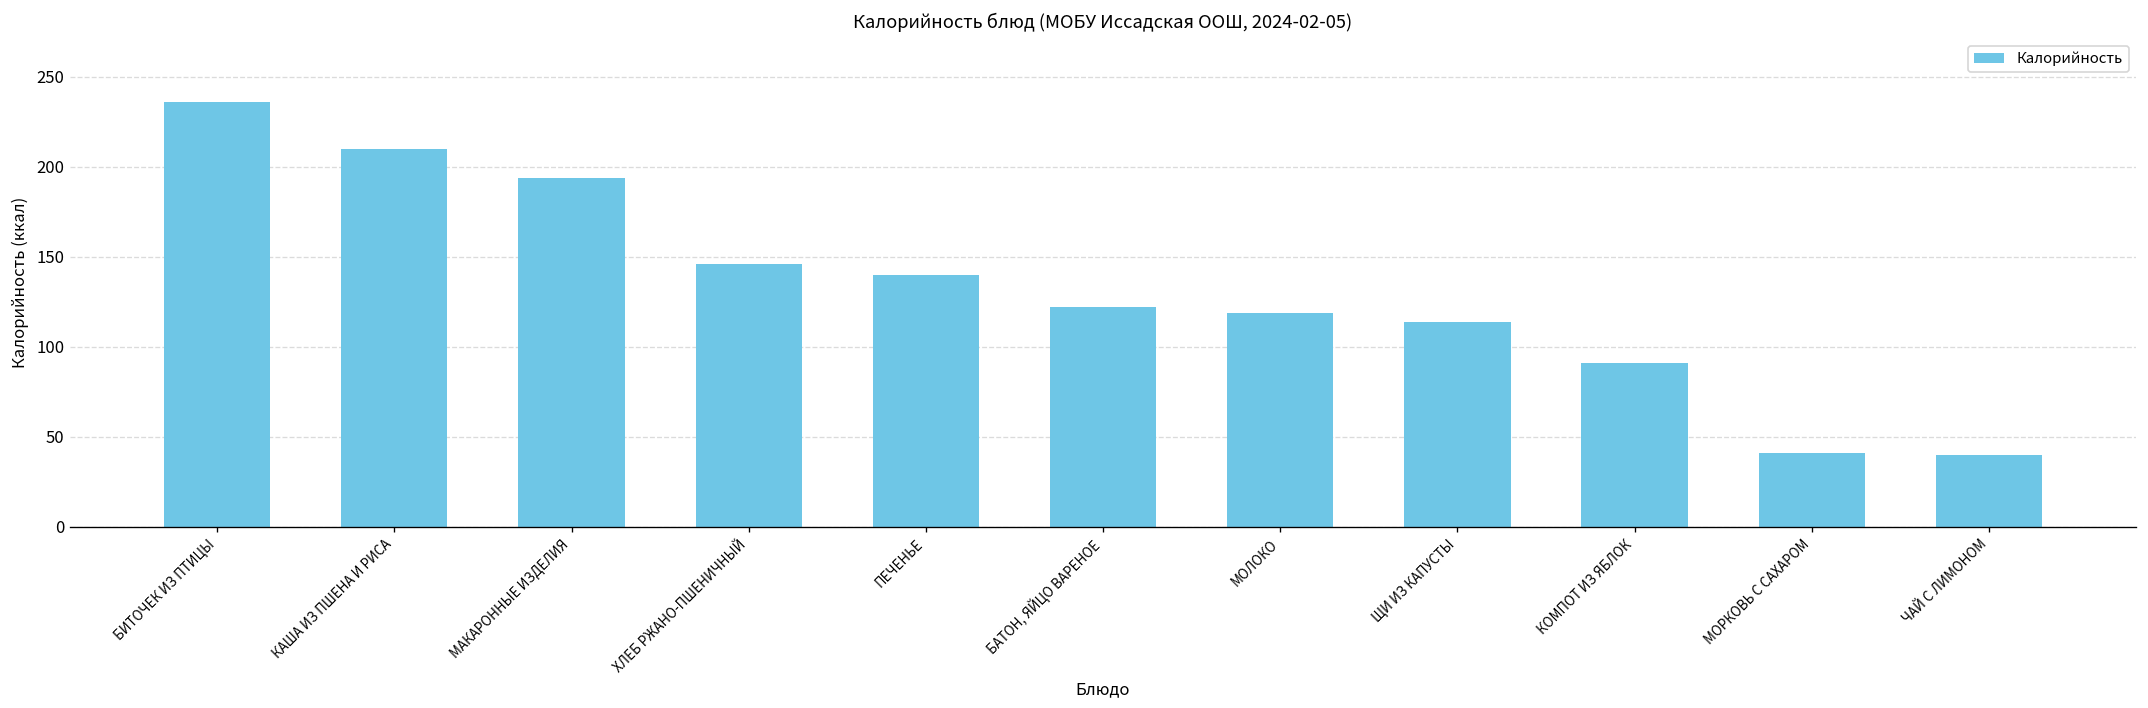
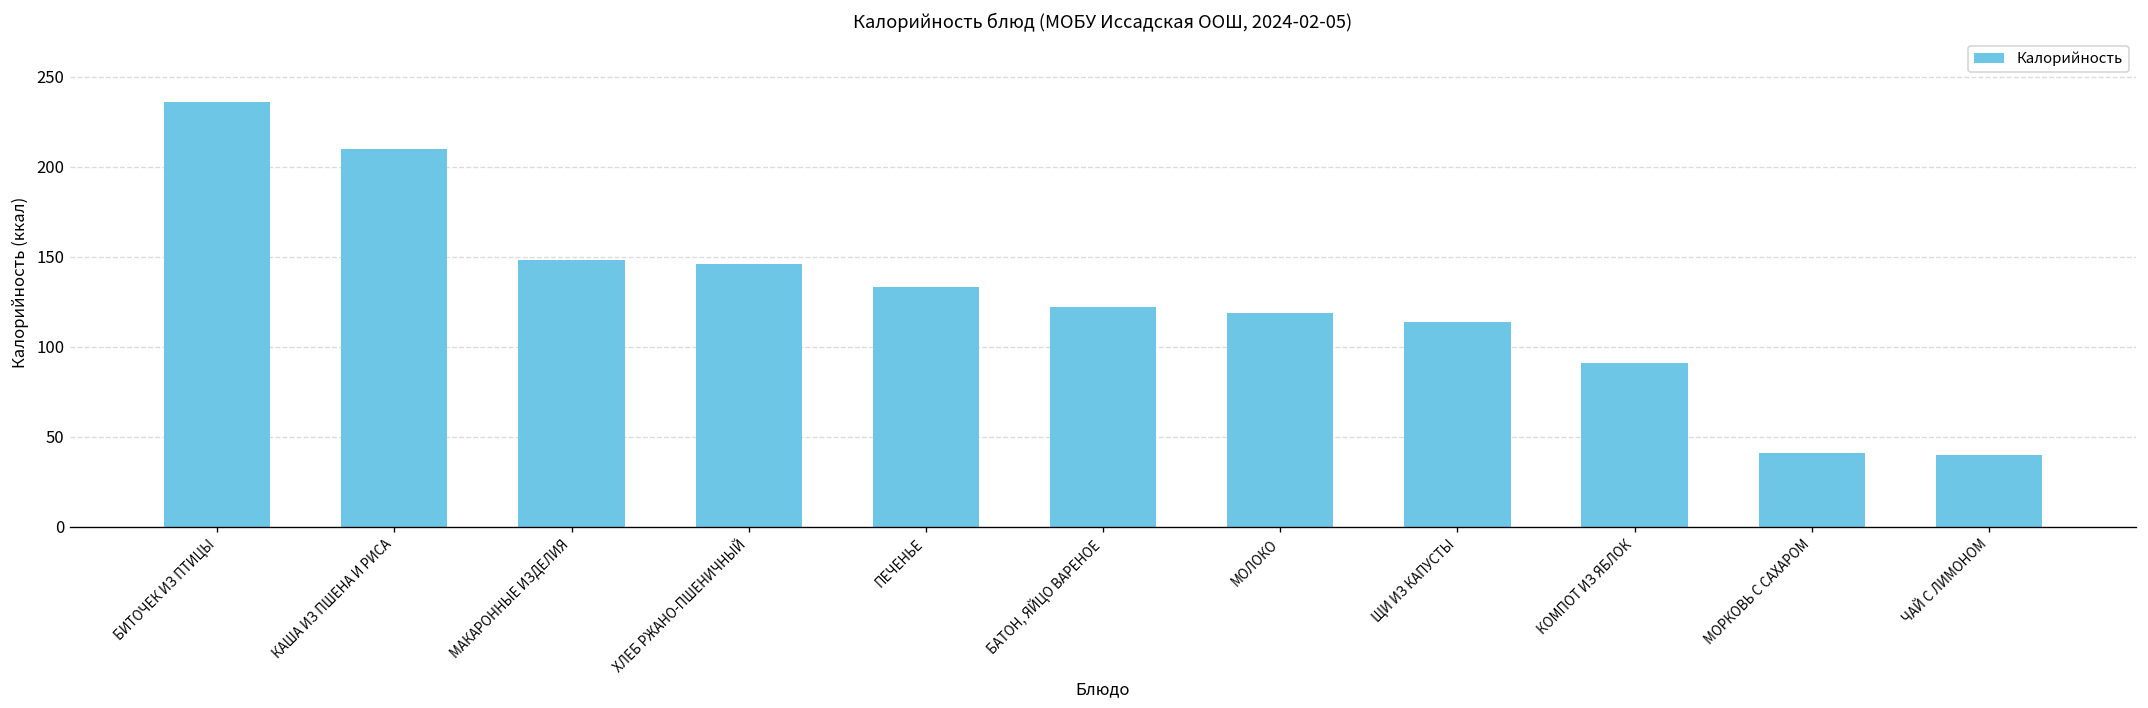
  {
    "БИТОЧЕК ИЗ ПТИЦЫ": 236,
    "КАША ИЗ ПШЕНА И РИСА": 210,
-   "МАКАРОННЫЕ ИЗДЕЛИЯ": 194,
+   "МАКАРОННЫЕ ИЗДЕЛИЯ": 148,
    "ХЛЕБ РЖАНО-ПШЕНИЧНЫЙ": 146,
-   "ПЕЧЕНЬЕ": 140,
+   "ПЕЧЕНЬЕ": 133,
    "БАТОН, ЯЙЦО ВАРЕНОЕ": 122,
    "МОЛОКО": 119,
    "ЩИ ИЗ КАПУСТЫ": 114,
    "КОМПОТ ИЗ ЯБЛОК": 91,
    "МОРКОВЬ С САХАРОМ": 41,
    "ЧАЙ С ЛИМОНОМ": 40
  }
